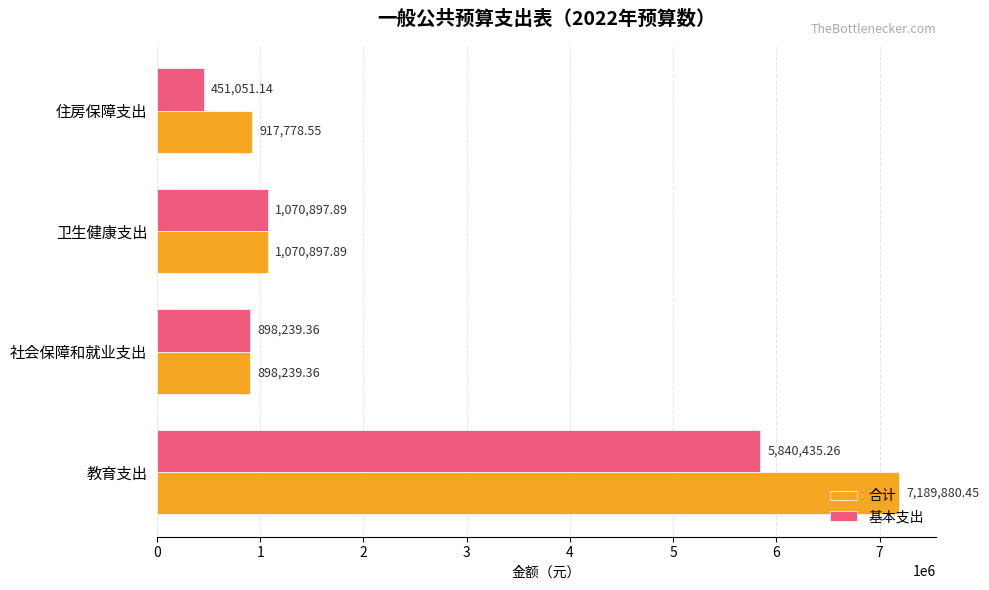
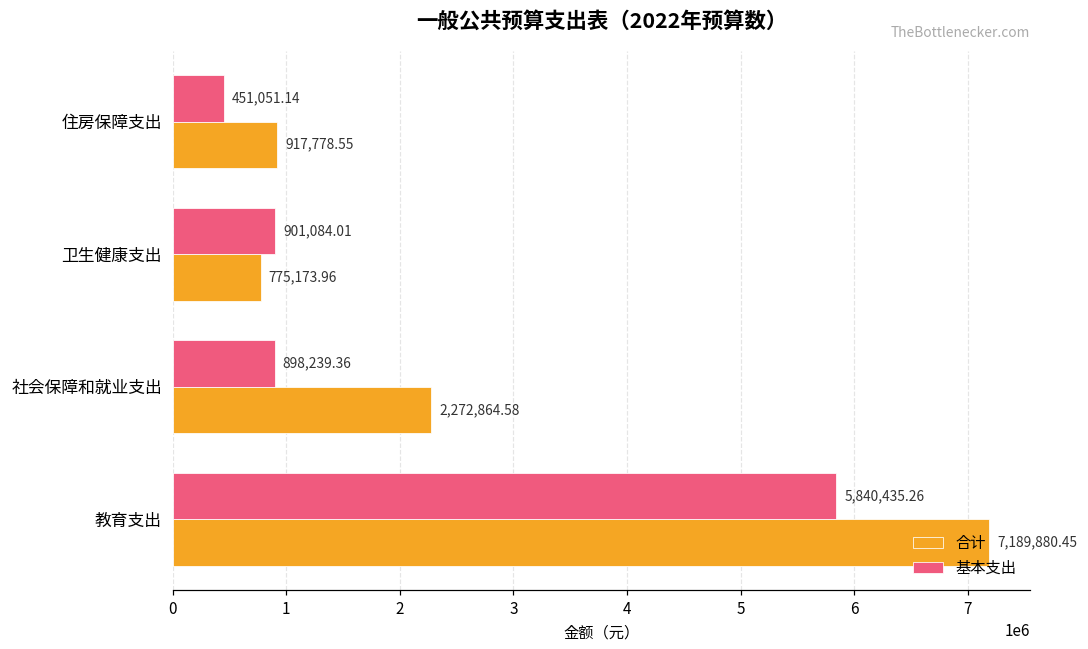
  {
    "合计": {
      "住房保障支出": "917,778.55",
-     "卫生健康支出": "1,070,897.89",
-     "社会保障和就业支出": "898,239.36",
+     "卫生健康支出": "775,173.96",
+     "社会保障和就业支出": "2,272,864.58",
      "教育支出": "7,189,880.45"
    },
    "基本支出": {
      "住房保障支出": "451,051.14",
-     "卫生健康支出": "1,070,897.89",
+     "卫生健康支出": "901,084.01",
      "社会保障和就业支出": "898,239.36",
      "教育支出": "5,840,435.26"
    }
  }
